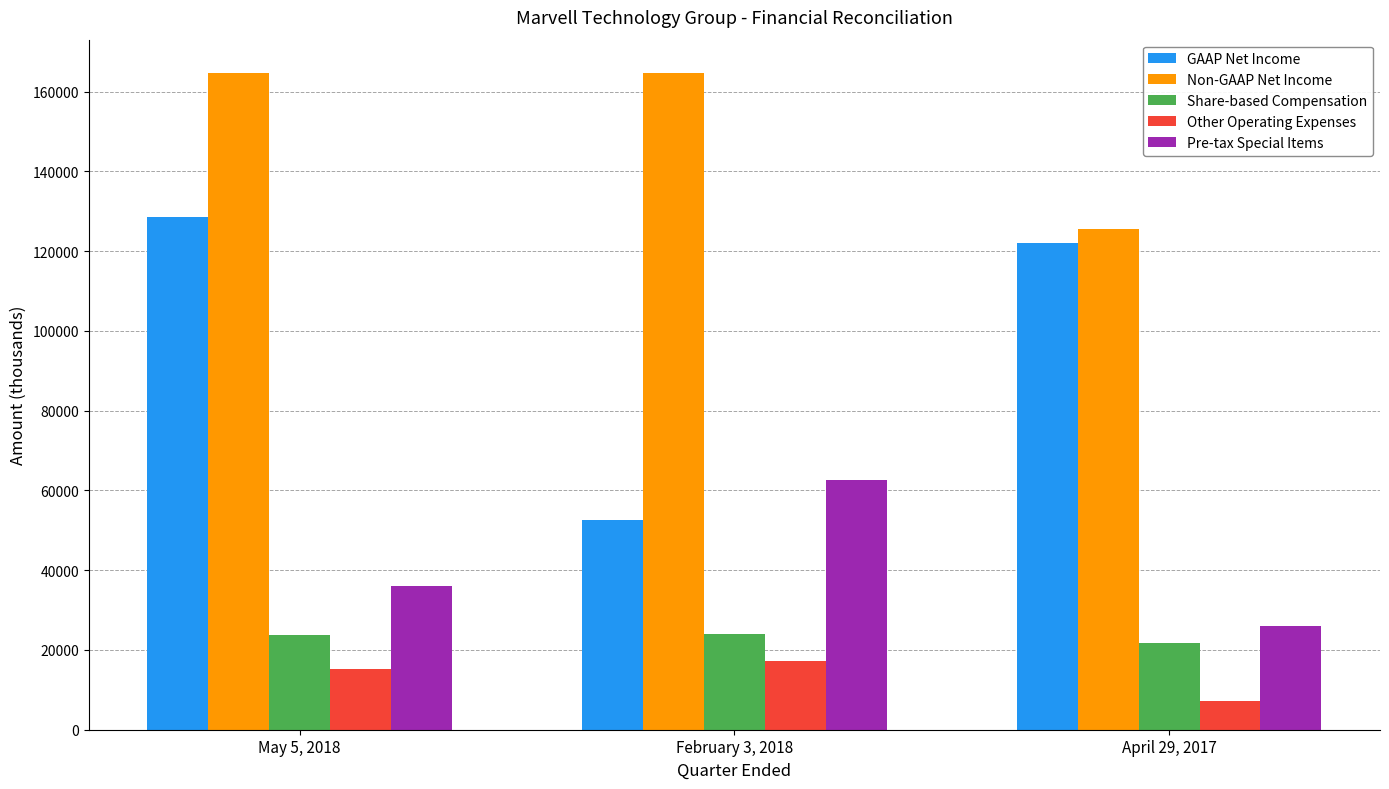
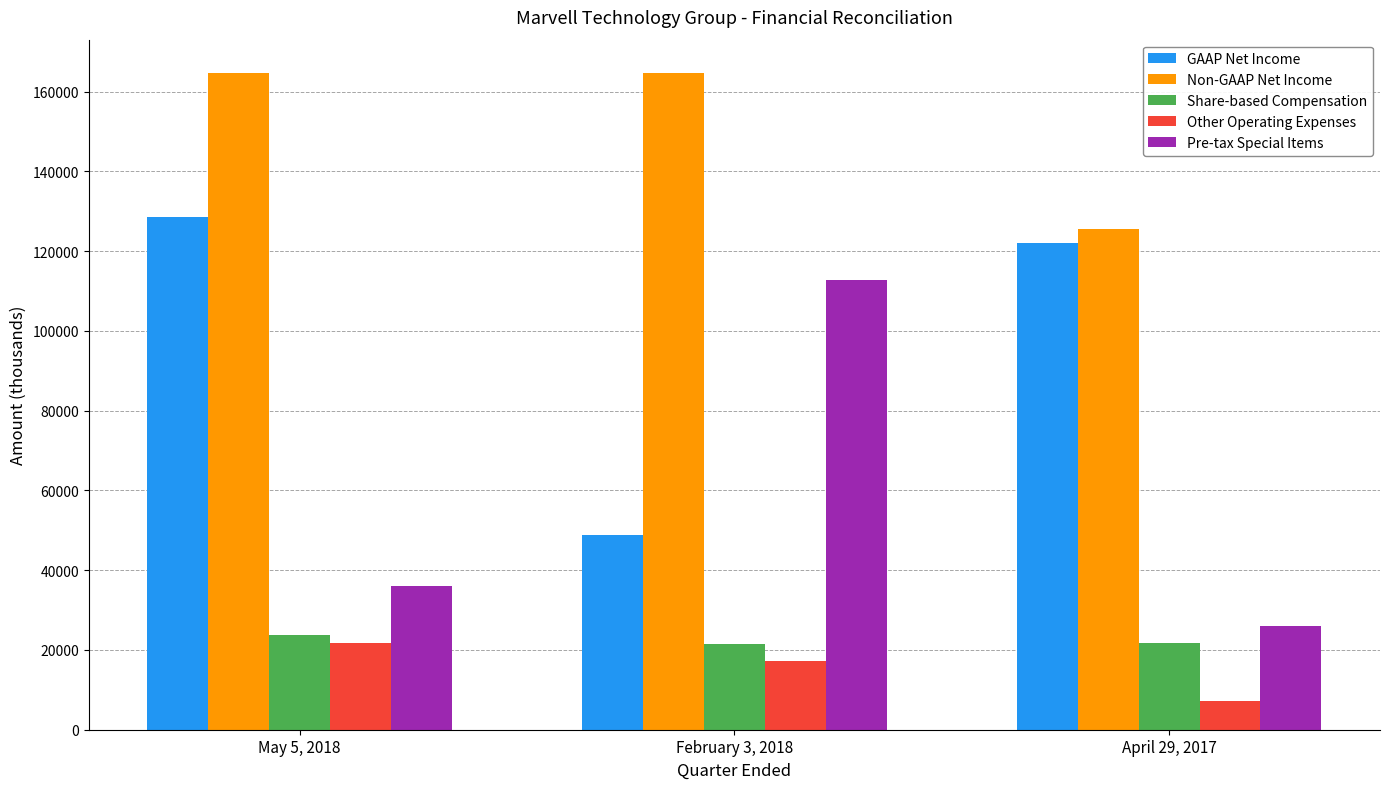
  {
    "GAAP Net Income": {
      "May 5, 2018": 129000,
-     "February 3, 2018": 53000,
+     "February 3, 2018": 49000,
      "April 29, 2017": 122000
    },
    "Non-GAAP Net Income": {
      "May 5, 2018": 165000,
      "February 3, 2018": 165000,
      "April 29, 2017": 126000
    },
    "Share-based Compensation": {
      "May 5, 2018": 24000,
-     "February 3, 2018": 24000,
+     "February 3, 2018": 21000,
      "April 29, 2017": 22000
    },
    "Other Operating Expenses": {
-     "May 5, 2018": 15000,
+     "May 5, 2018": 22000,
      "February 3, 2018": 17000,
      "April 29, 2017": 7000
    },
    "Pre-tax Special Items": {
      "May 5, 2018": 36000,
-     "February 3, 2018": 62000,
+     "February 3, 2018": 113000,
      "April 29, 2017": 26000
    }
  }
